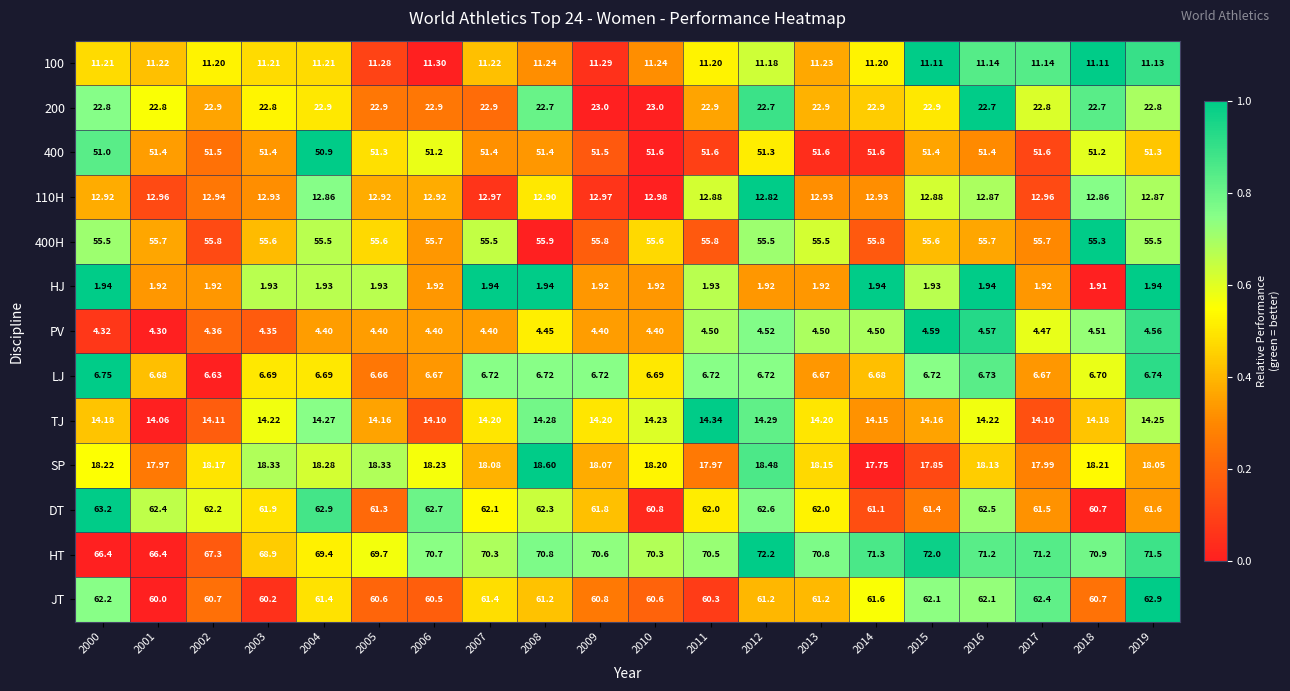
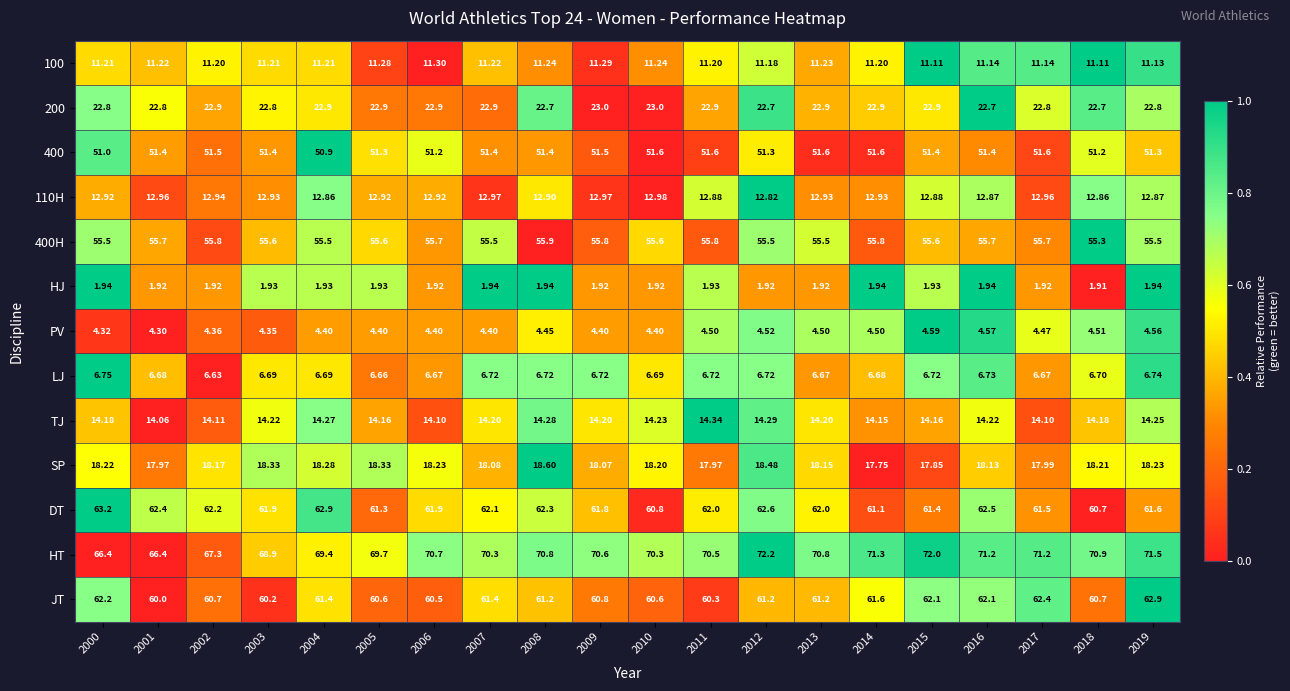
  {
    "SP": {
      "2000": 18.22,
      "2001": 17.97,
      "2002": 18.17,
      "2003": 18.33,
      "2004": 18.28,
      "2005": 18.33,
      "2006": 18.23,
      "2007": 18.08,
      "2008": 18.60,
      "2009": 18.07,
      "2010": 18.20,
      "2011": 17.97,
      "2012": 18.48,
      "2013": 18.15,
      "2014": 17.75,
      "2015": 17.85,
      "2016": 18.13,
      "2017": 17.99,
      "2018": 18.21,
-     "2019": 18.05
+     "2019": 18.23
    },
    "DT": {
      "2000": 63.2,
      "2001": 62.4,
      "2002": 62.2,
      "2003": 61.9,
      "2004": 62.9,
      "2005": 61.3,
-     "2006": 62.7,
+     "2006": 61.9,
      "2007": 62.1,
      "2008": 62.3,
      "2009": 61.8,
      "2010": 60.8,
      "2011": 62.0,
      "2012": 62.6,
      "2013": 62.0,
      "2014": 61.1,
      "2015": 61.4,
      "2016": 62.5,
      "2017": 61.5,
      "2018": 60.7,
      "2019": 61.6
    }
  }
